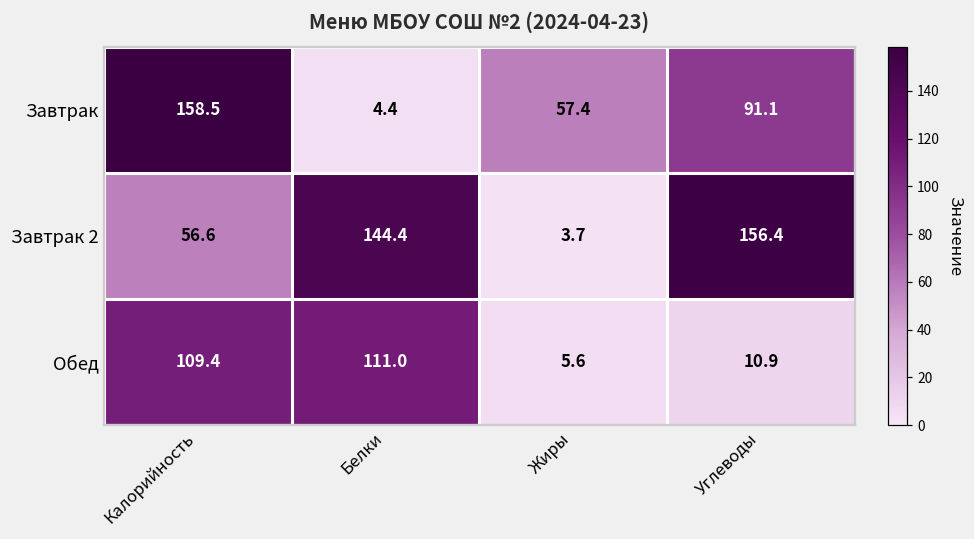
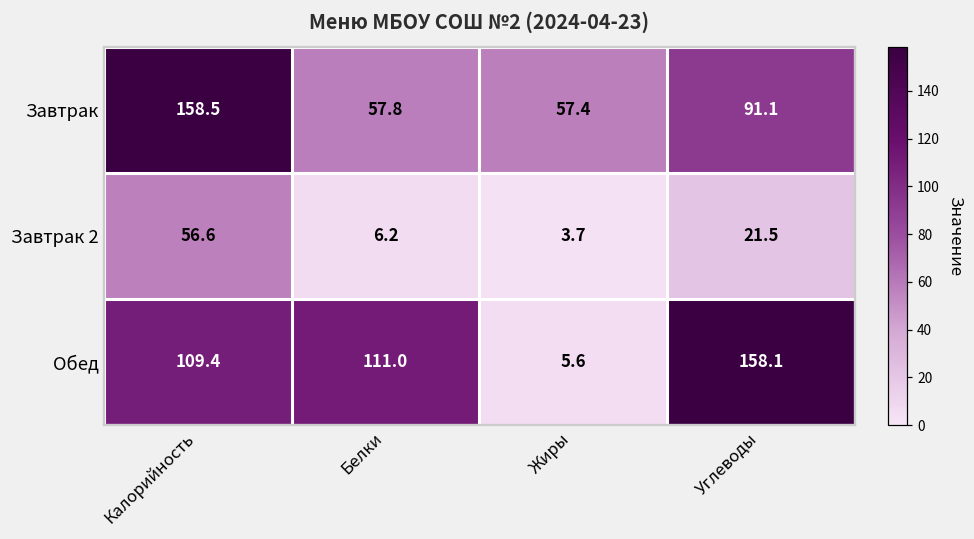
  {
    "Завтрак": {
      "Калорийность": 158.5,
-     "Белки": 4.4,
+     "Белки": 57.8,
      "Жиры": 57.4,
      "Углеводы": 91.1
    },
    "Завтрак 2": {
      "Калорийность": 56.6,
-     "Белки": 144.4,
+     "Белки": 6.2,
      "Жиры": 3.7,
-     "Углеводы": 156.4
+     "Углеводы": 21.5
    },
    "Обед": {
      "Калорийность": 109.4,
      "Белки": 111.0,
      "Жиры": 5.6,
-     "Углеводы": 10.9
+     "Углеводы": 158.1
    }
  }
